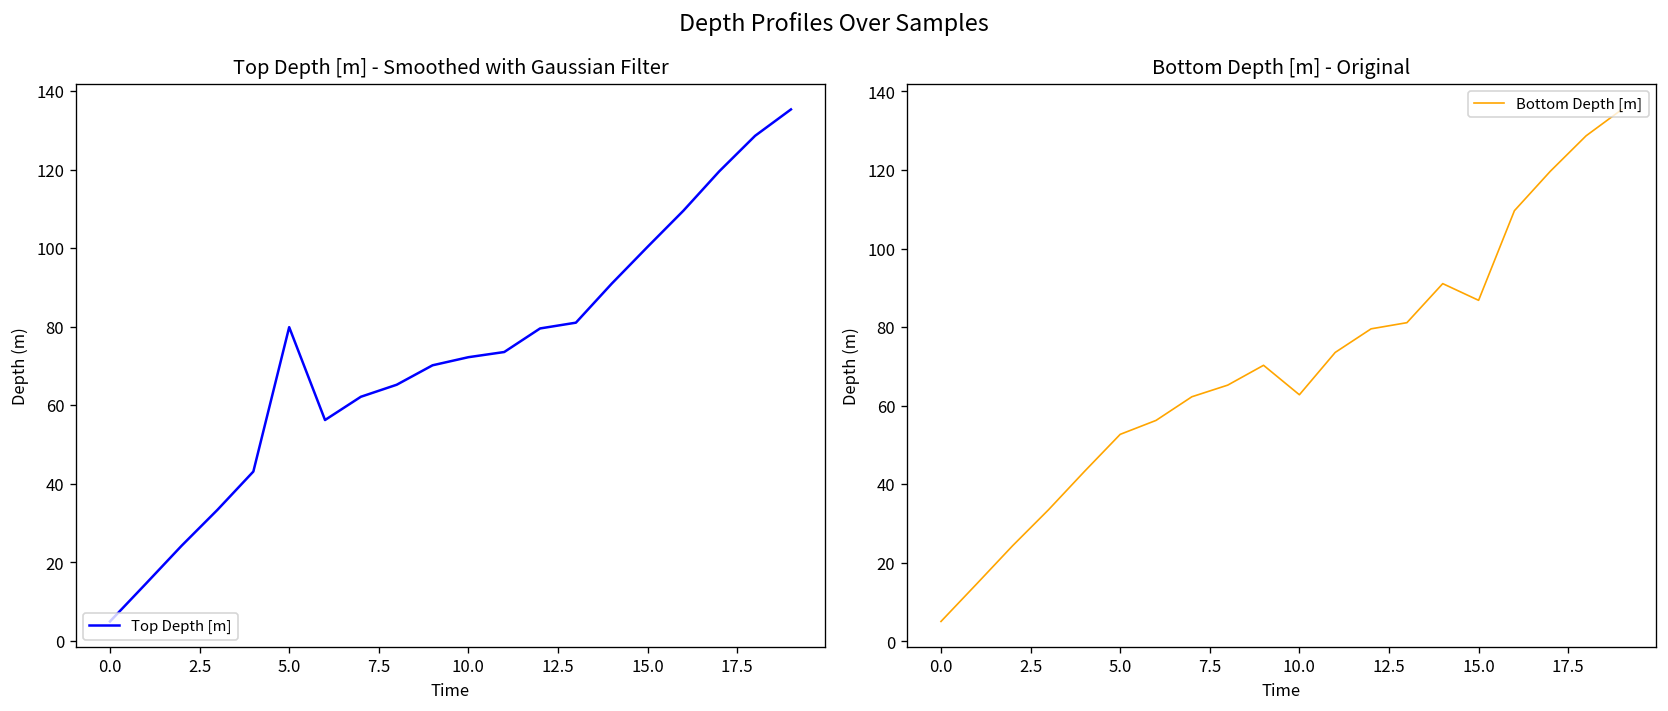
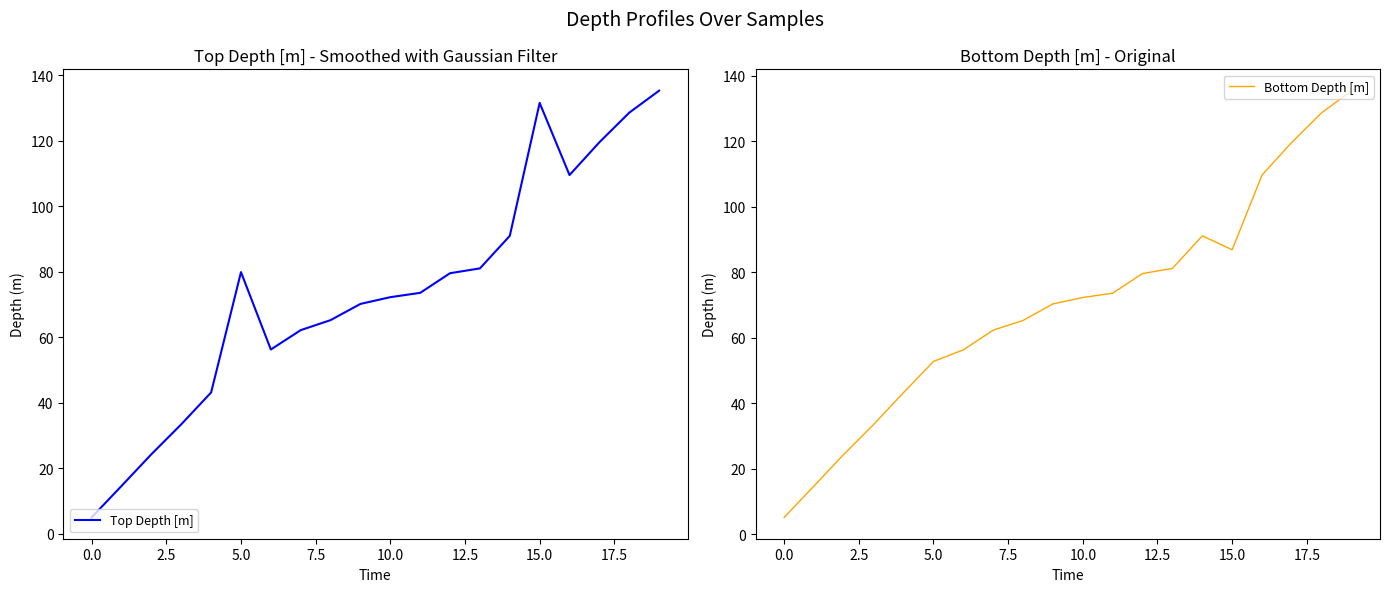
  {
    "Top Depth [m] - Smoothed with Gaussian Filter": {
      "5.0": 80,
      "10.0": 72,
-     "15.0": 100
+     "15.0": 132
    },
    "Bottom Depth [m] - Original": {
      "0.0": 5,
      "5.0": 53,
-     "10.0": 63,
+     "10.0": 72,
      "15.0": 87
    }
  }
